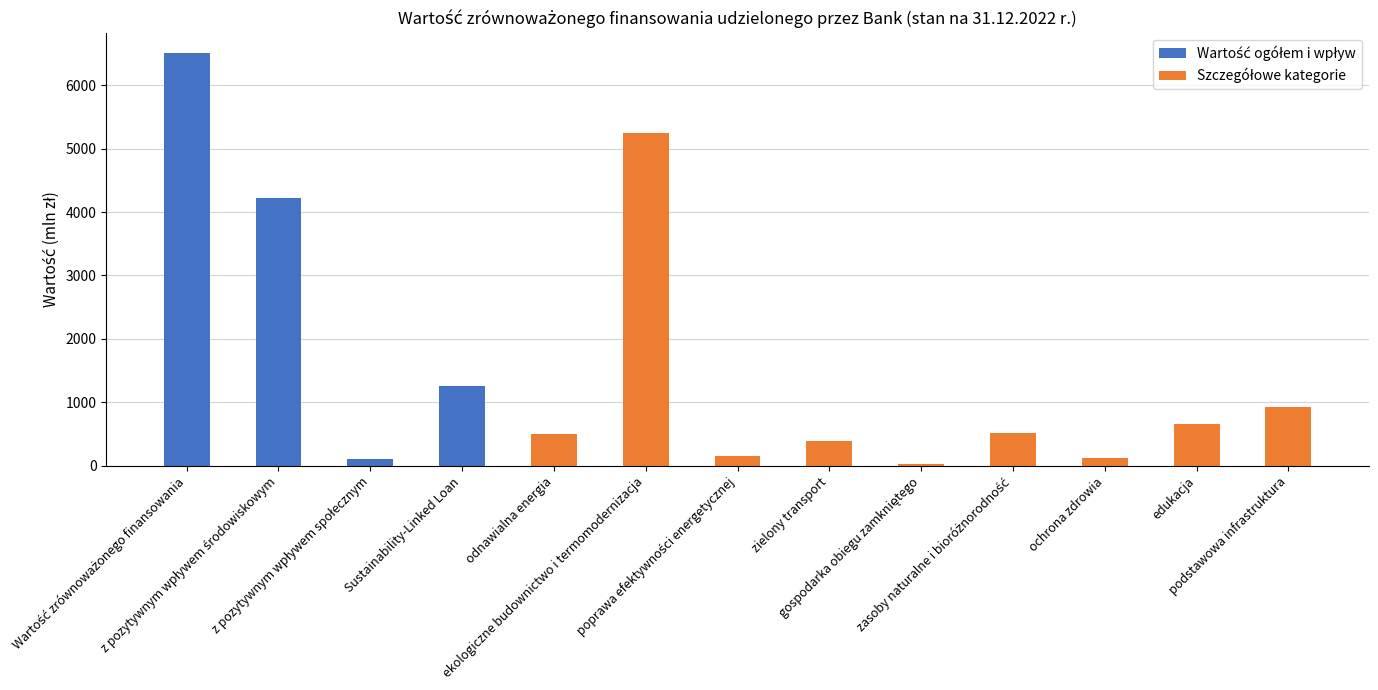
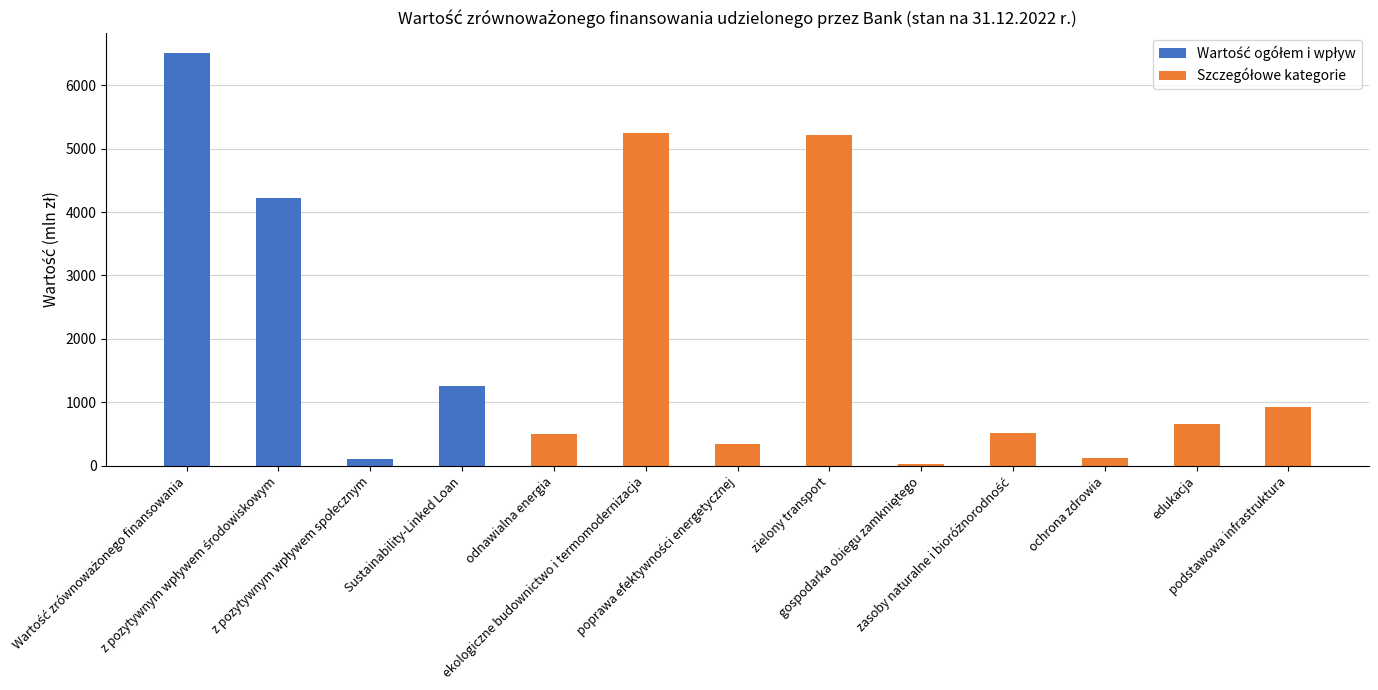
  {
    "Szczegółowe kategorie": {
      "odnawialna energia": 500,
      "ekologiczne budownictwo i termomodernizacja": 5200,
-     "poprawa efektywności energetycznej": 200,
-     "zielony transport": 400,
+     "poprawa efektywności energetycznej": 300,
+     "zielony transport": 5200,
      "zasoby naturalne i bioróżnorodność": 500,
      "ochrona zdrowia": 100,
      "edukacja": 700,
      "podstawowa infrastruktura": 900
    }
  }
